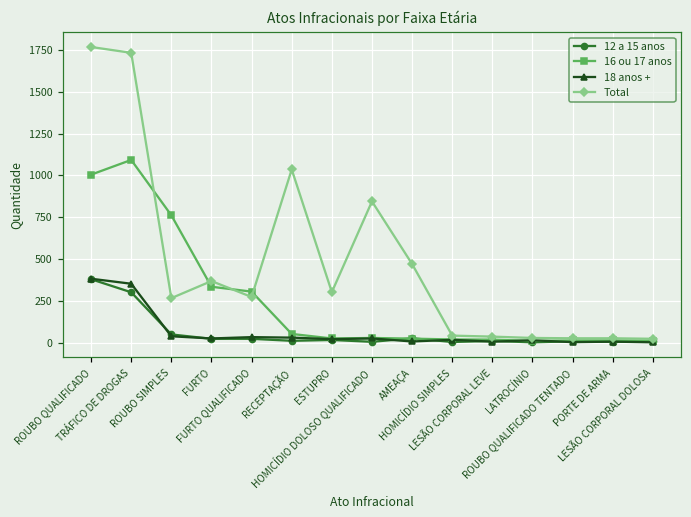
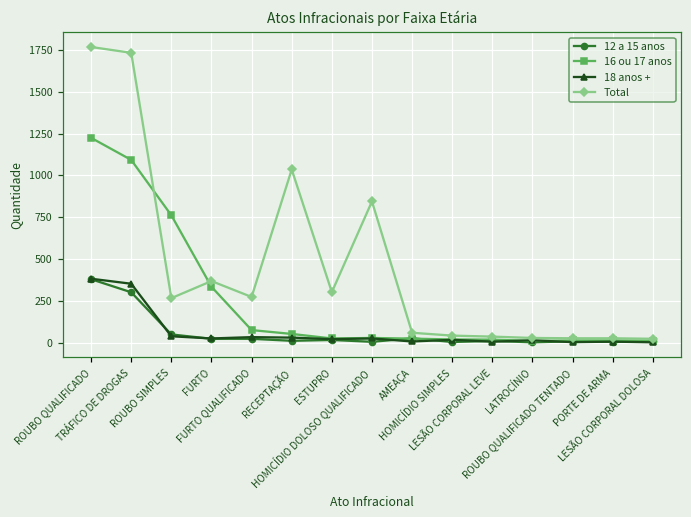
  {
    "16 ou 17 anos": {
-     "ROUBO QUALIFICADO": 1010,
+     "ROUBO QUALIFICADO": 1230,
      "TRÁFICO DE DROGAS": 1090,
      "ROUBO SIMPLES": 760,
      "FURTO": 340,
-     "FURTO QUALIFICADO": 310,
+     "FURTO QUALIFICADO": 80,
      "RECEPTAÇÃO": 50
    },
    "Total": {
      "ROUBO QUALIFICADO": 1770,
      "TRÁFICO DE DROGAS": 1730,
      "ROUBO SIMPLES": 270,
      "FURTO": 370,
      "FURTO QUALIFICADO": 270,
      "RECEPTAÇÃO": 1040,
      "ESTUPRO": 300,
      "HOMICÍDIO DOLOSO QUALIFICADO": 850,
-     "AMEAÇA": 470,
+     "AMEAÇA": 60,
      "HOMICÍDIO SIMPLES": 40,
      "LESÃO CORPORAL LEVE": 40
    }
  }
